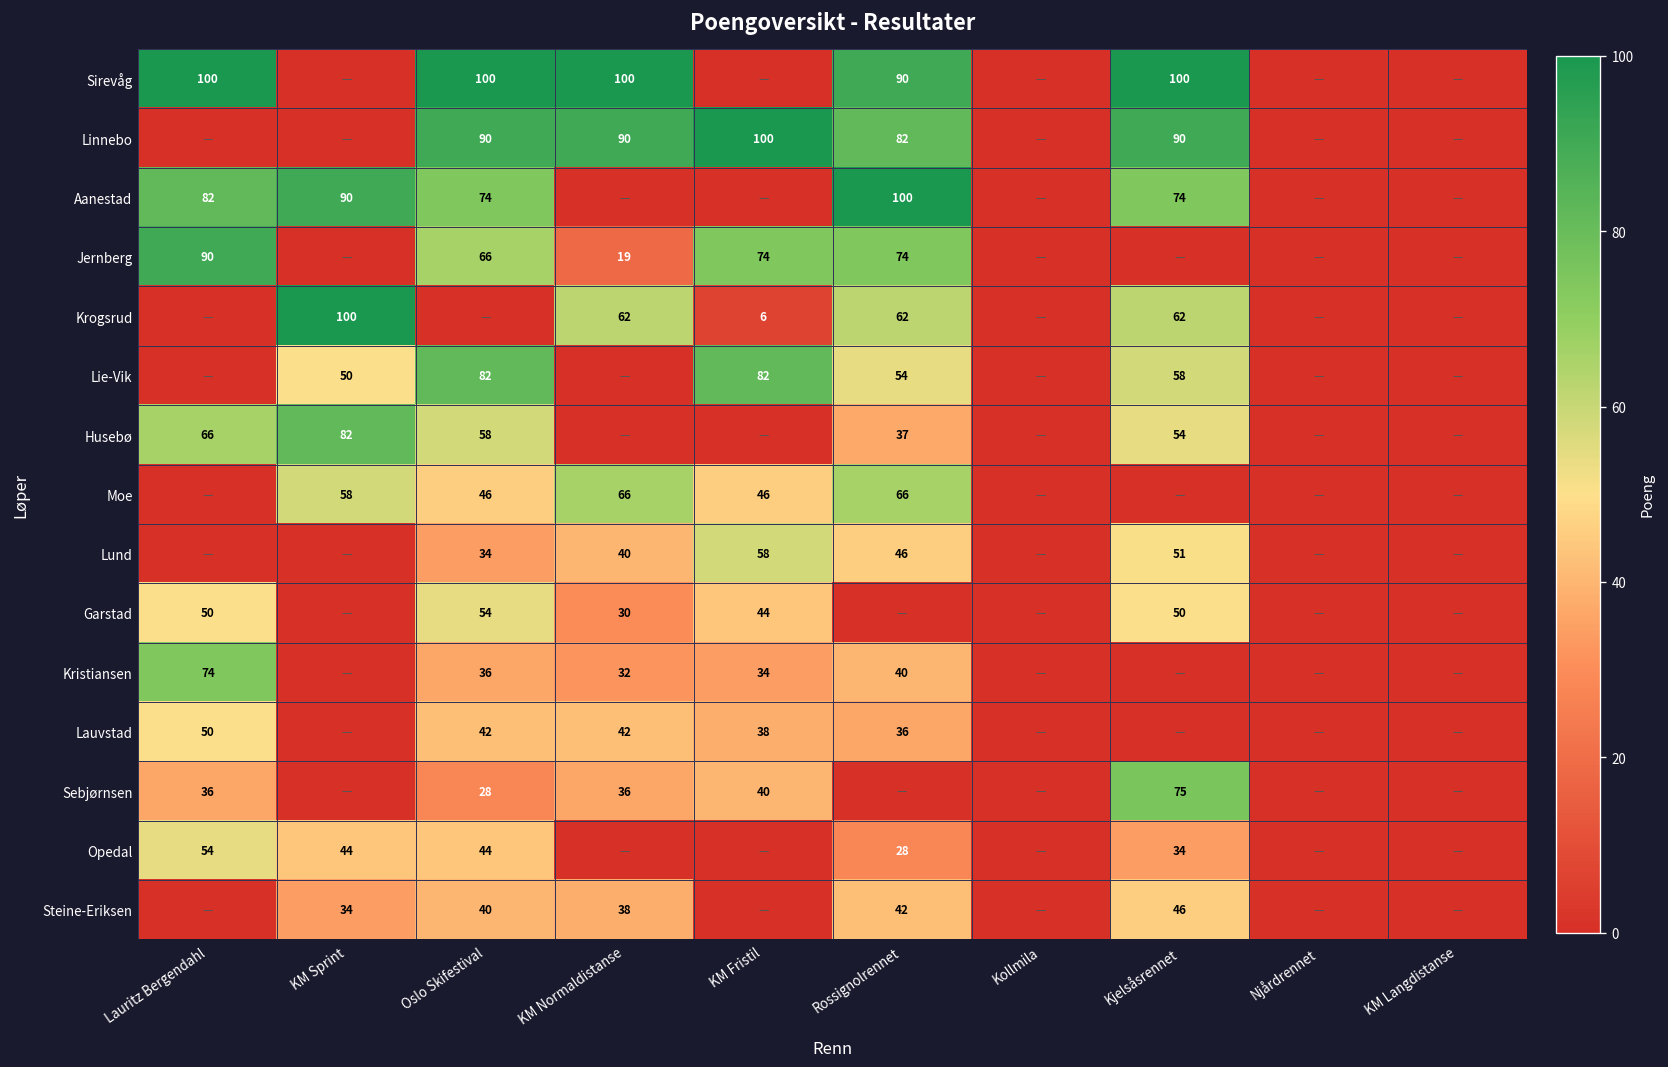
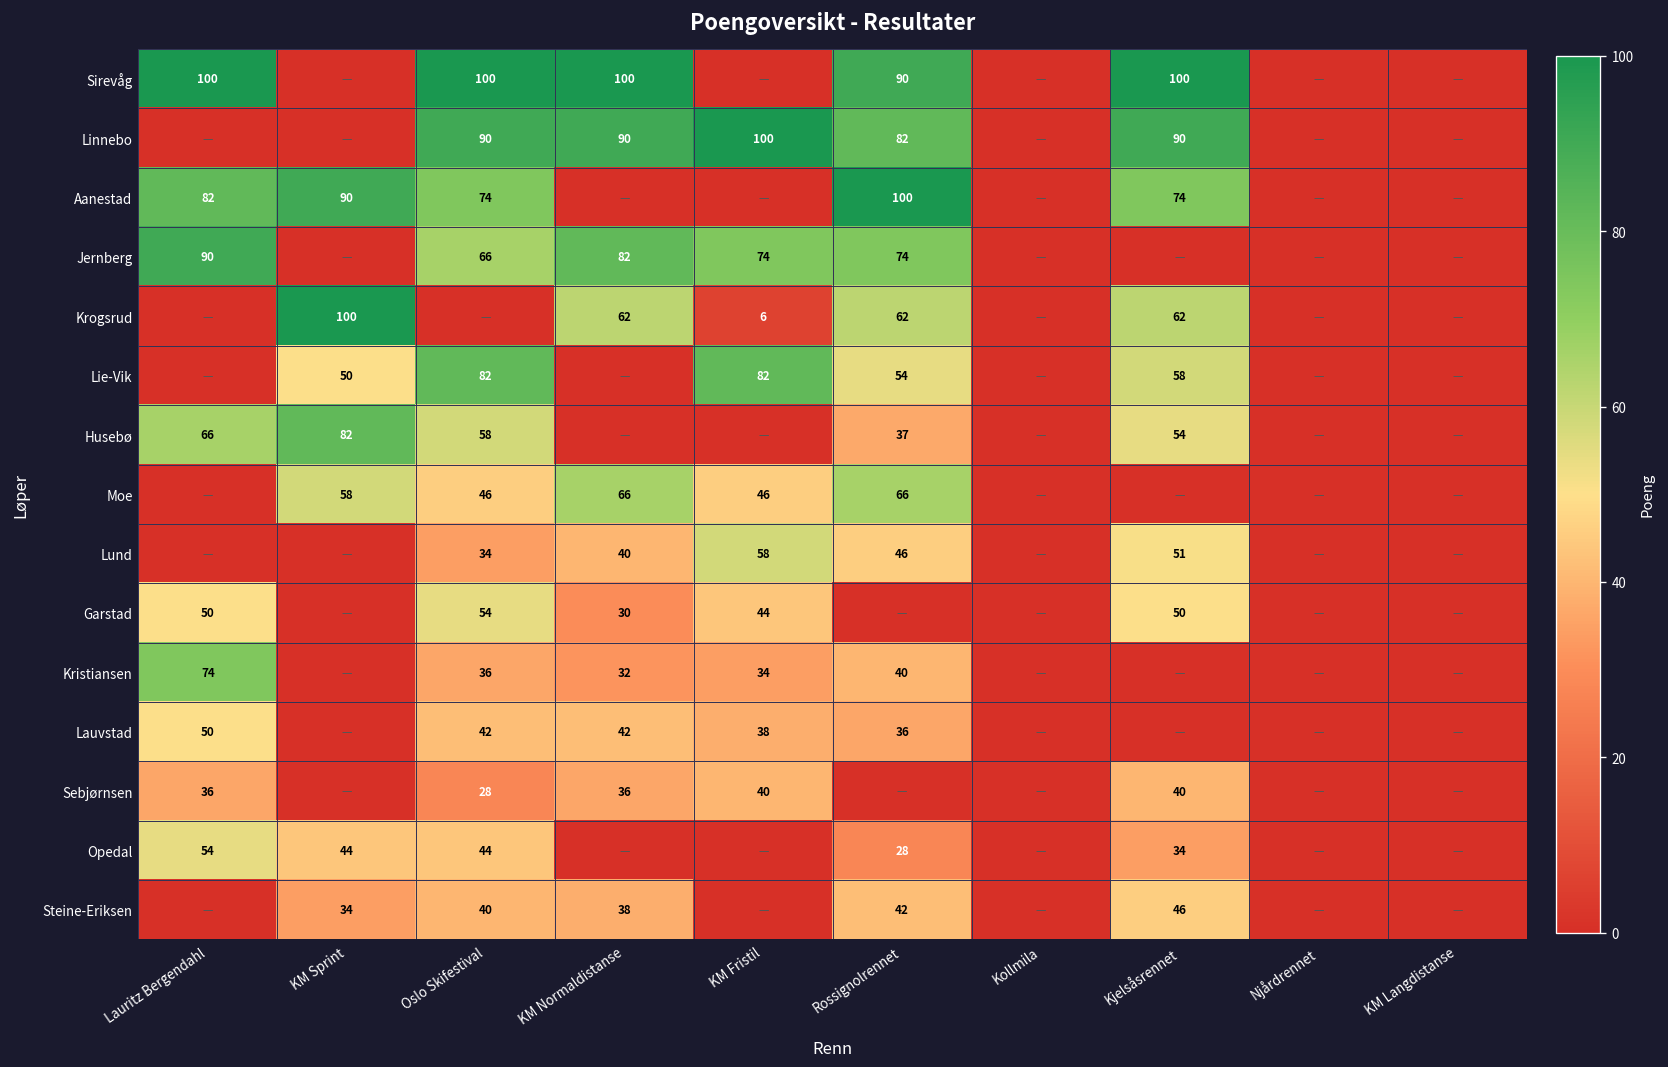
  {
    "Sirevåg": {
      "Lauritz Bergendahl": 100,
      "Oslo Skifestival": 100,
      "KM Normaldistanse": 100,
      "Rossignolrennet": 90,
      "Kjelsåsrennet": 100
    },
    "Linnebo": {
      "Oslo Skifestival": 90,
      "KM Normaldistanse": 90,
      "KM Fristil": 100,
      "Rossignolrennet": 82,
      "Kjelsåsrennet": 90
    },
    "Aanestad": {
      "Lauritz Bergendahl": 82,
      "KM Sprint": 90,
      "Oslo Skifestival": 74,
      "Rossignolrennet": 100,
      "Kjelsåsrennet": 74
    },
    "Jernberg": {
      "Lauritz Bergendahl": 90,
      "Oslo Skifestival": 66,
-     "KM Normaldistanse": 19,
+     "KM Normaldistanse": 82,
      "KM Fristil": 74,
      "Rossignolrennet": 74
    },
    "Krogsrud": {
      "KM Sprint": 100,
      "KM Normaldistanse": 62,
      "KM Fristil": 6,
      "Rossignolrennet": 62,
      "Kjelsåsrennet": 62
    },
    "Lie-Vik": {
      "KM Sprint": 50,
      "Oslo Skifestival": 82,
      "KM Fristil": 82,
      "Rossignolrennet": 54,
      "Kjelsåsrennet": 58
    },
    "Husebø": {
      "Lauritz Bergendahl": 66,
      "KM Sprint": 82,
      "Oslo Skifestival": 58,
      "Rossignolrennet": 37,
      "Kjelsåsrennet": 54
    },
    "Moe": {
      "KM Sprint": 58,
      "Oslo Skifestival": 46,
      "KM Normaldistanse": 66,
      "KM Fristil": 46,
      "Rossignolrennet": 66
    },
    "Lund": {
      "Oslo Skifestival": 34,
      "KM Normaldistanse": 40,
      "KM Fristil": 58,
      "Rossignolrennet": 46,
      "Kjelsåsrennet": 51
    },
    "Garstad": {
      "Lauritz Bergendahl": 50,
      "Oslo Skifestival": 54,
      "KM Normaldistanse": 30,
      "KM Fristil": 44,
      "Kjelsåsrennet": 50
    },
    "Kristiansen": {
      "Lauritz Bergendahl": 74,
      "Oslo Skifestival": 36,
      "KM Normaldistanse": 32,
      "KM Fristil": 34,
      "Rossignolrennet": 40
    },
    "Lauvstad": {
      "Lauritz Bergendahl": 50,
      "Oslo Skifestival": 42,
      "KM Normaldistanse": 42,
      "KM Fristil": 38,
      "Rossignolrennet": 36
    },
    "Sebjørnsen": {
      "Lauritz Bergendahl": 36,
      "Oslo Skifestival": 28,
      "KM Normaldistanse": 36,
      "KM Fristil": 40,
-     "Kjelsåsrennet": 75
+     "Kjelsåsrennet": 40
    },
    "Opedal": {
      "Lauritz Bergendahl": 54,
      "KM Sprint": 44,
      "Oslo Skifestival": 44,
      "Rossignolrennet": 28,
      "Kjelsåsrennet": 34
    },
    "Steine-Eriksen": {
      "KM Sprint": 34,
      "Oslo Skifestival": 40,
      "KM Normaldistanse": 38,
      "Rossignolrennet": 42,
      "Kjelsåsrennet": 46
    }
  }
